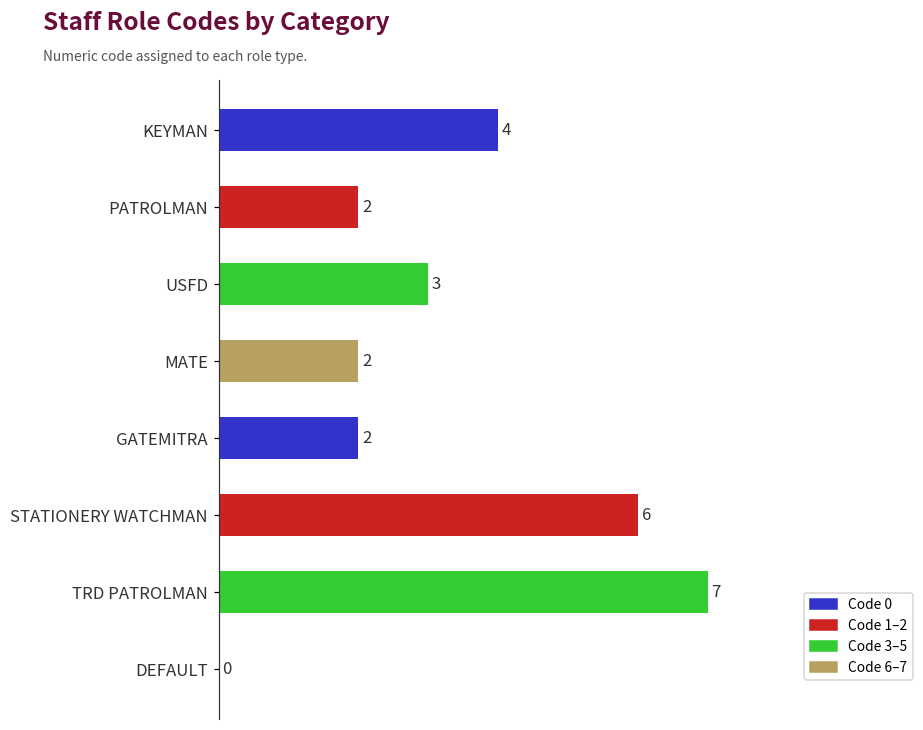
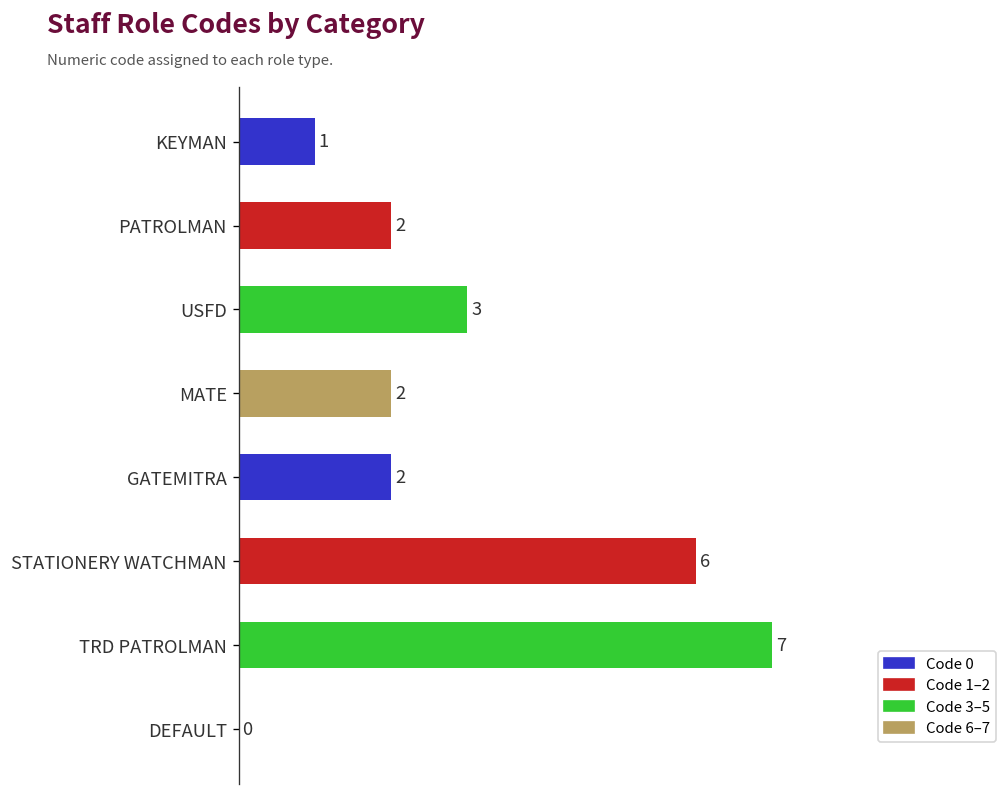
  {
-   "KEYMAN": 4,
+   "KEYMAN": 1,
    "PATROLMAN": 2,
    "USFD": 3,
    "MATE": 2,
    "GATEMITRA": 2,
    "STATIONERY WATCHMAN": 6,
    "TRD PATROLMAN": 7,
    "DEFAULT": 0
  }
